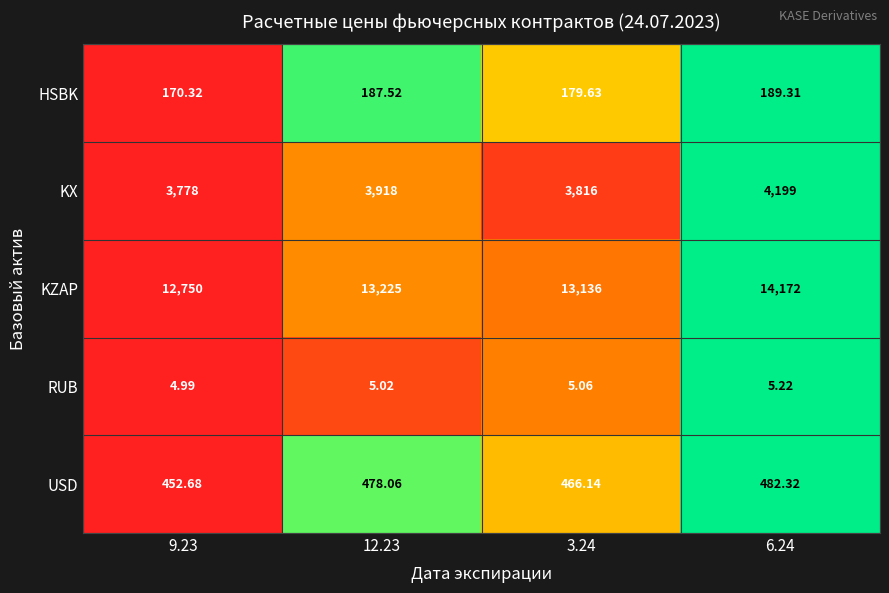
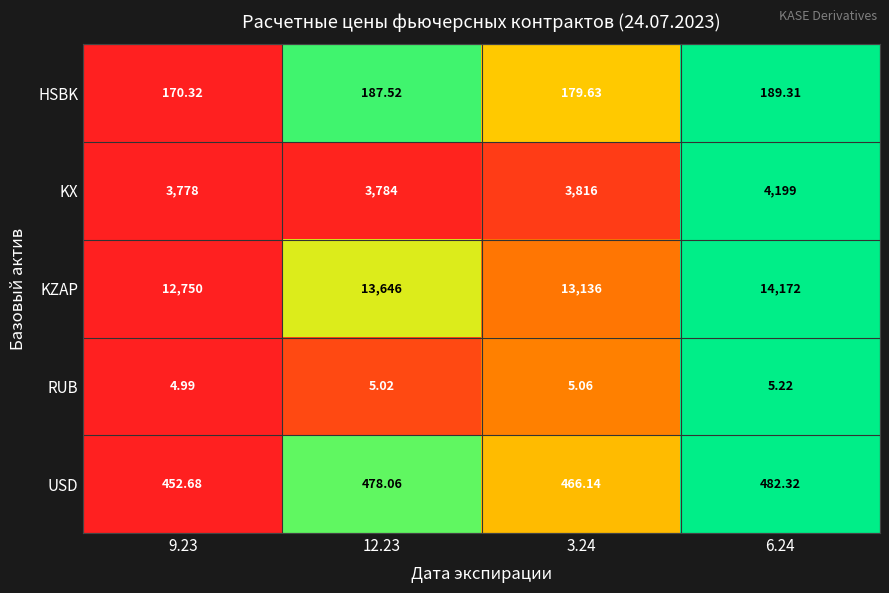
  {
    "HSBK": {
      "9.23": "170.32",
      "12.23": "187.52",
      "3.24": "179.63",
      "6.24": "189.31"
    },
    "KX": {
      "9.23": "3,778",
-     "12.23": "3,918",
+     "12.23": "3,784",
      "3.24": "3,816",
      "6.24": "4,199"
    },
    "KZAP": {
      "9.23": "12,750",
-     "12.23": "13,225",
+     "12.23": "13,646",
      "3.24": "13,136",
      "6.24": "14,172"
    },
    "RUB": {
      "9.23": "4.99",
      "12.23": "5.02",
      "3.24": "5.06",
      "6.24": "5.22"
    },
    "USD": {
      "9.23": "452.68",
      "12.23": "478.06",
      "3.24": "466.14",
      "6.24": "482.32"
    }
  }
